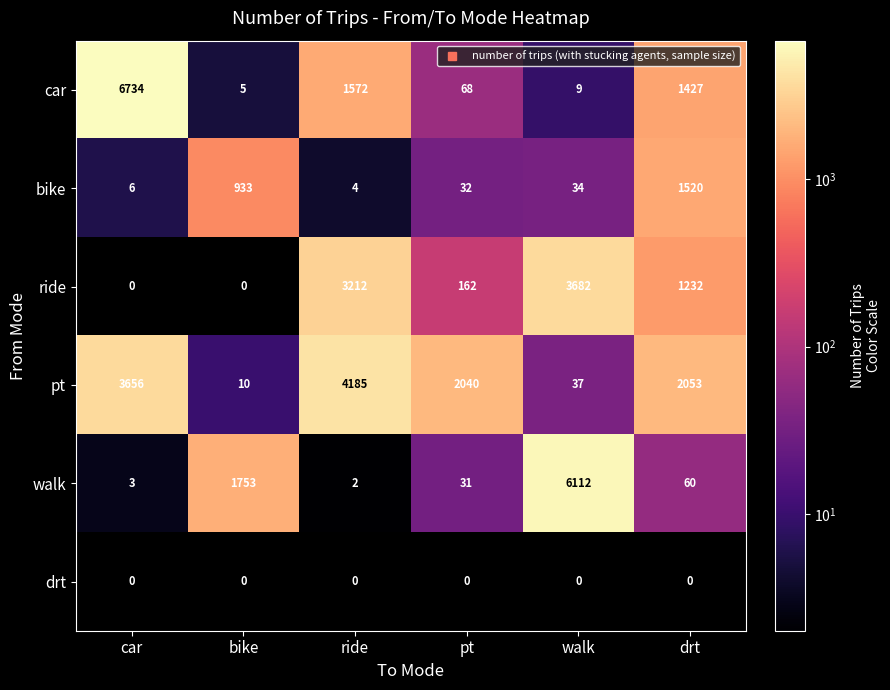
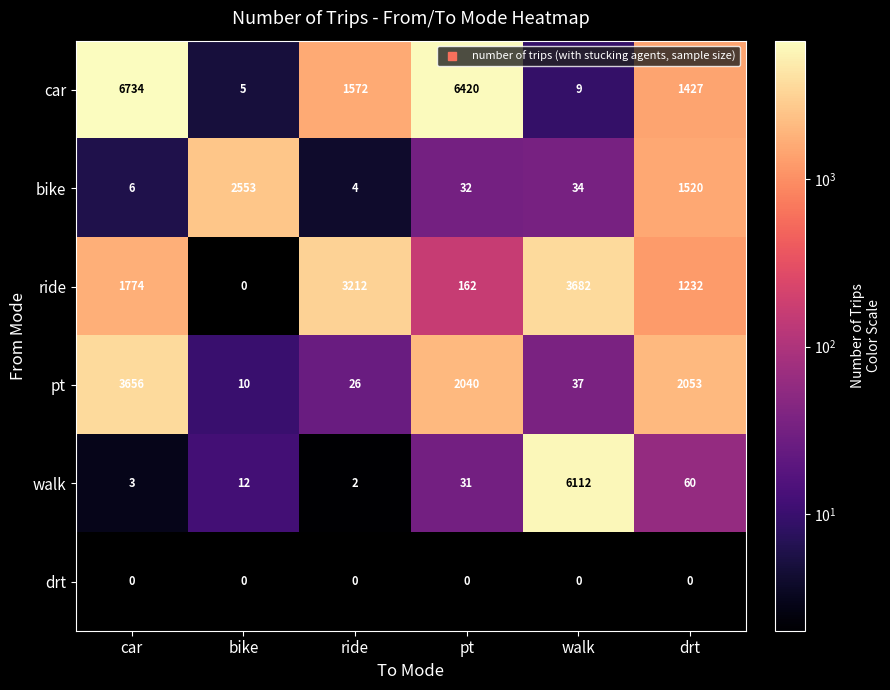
  {
    "car": {
      "car": 6734,
      "bike": 5,
      "ride": 1572,
-     "pt": 68,
+     "pt": 6420,
      "walk": 9,
      "drt": 1427
    },
    "bike": {
      "car": 6,
-     "bike": 933,
+     "bike": 2553,
      "ride": 4,
      "pt": 32,
      "walk": 34,
      "drt": 1520
    },
    "ride": {
-     "car": 0,
+     "car": 1774,
      "bike": 0,
      "ride": 3212,
      "pt": 162,
      "walk": 3682,
      "drt": 1232
    },
    "pt": {
      "car": 3656,
      "bike": 10,
-     "ride": 4185,
+     "ride": 26,
      "pt": 2040,
      "walk": 37,
      "drt": 2053
    },
    "walk": {
      "car": 3,
-     "bike": 1753,
+     "bike": 12,
      "ride": 2,
      "pt": 31,
      "walk": 6112,
      "drt": 60
    },
    "drt": {
      "car": 0,
      "bike": 0,
      "ride": 0,
      "pt": 0,
      "walk": 0,
      "drt": 0
    }
  }
